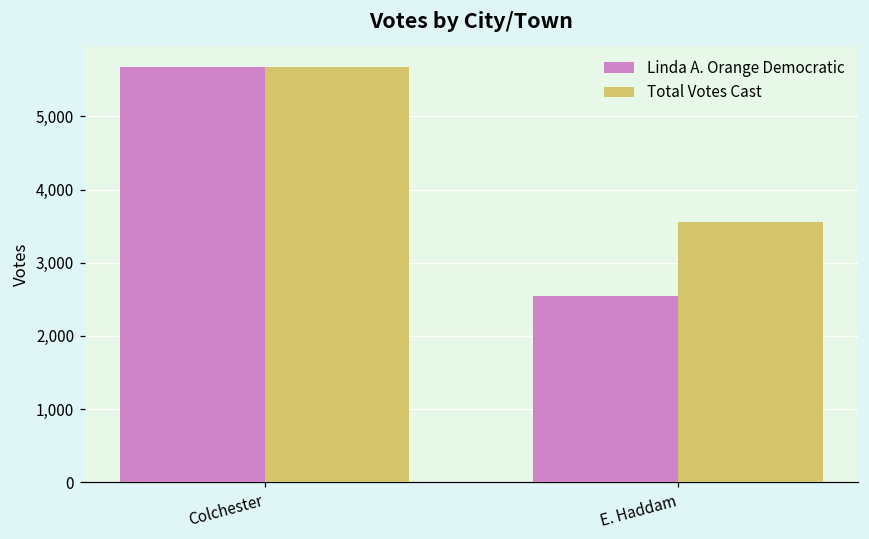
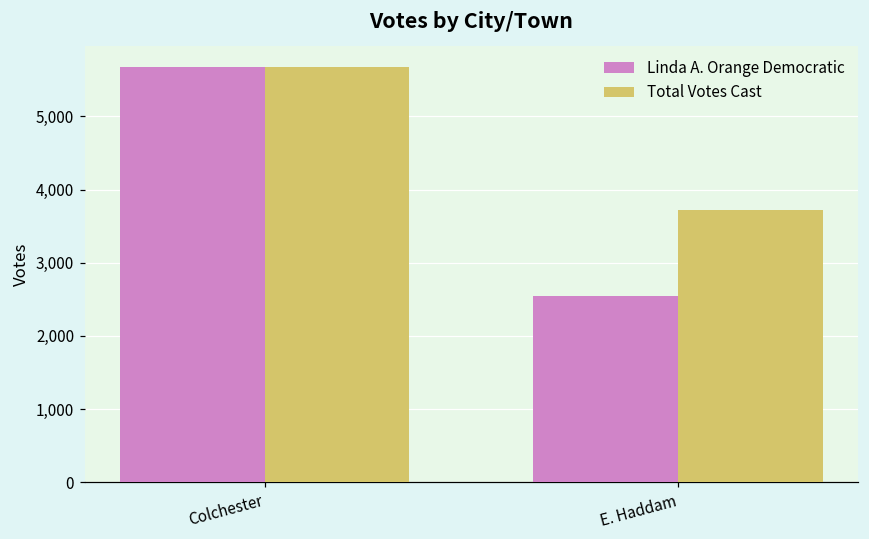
  {
    "Linda A. Orange Democratic": {
      "Colchester": "5,700",
      "E. Haddam": "2,600"
    },
    "Total Votes Cast": {
      "Colchester": "5,700",
-     "E. Haddam": "3,600"
+     "E. Haddam": "3,700"
    }
  }
